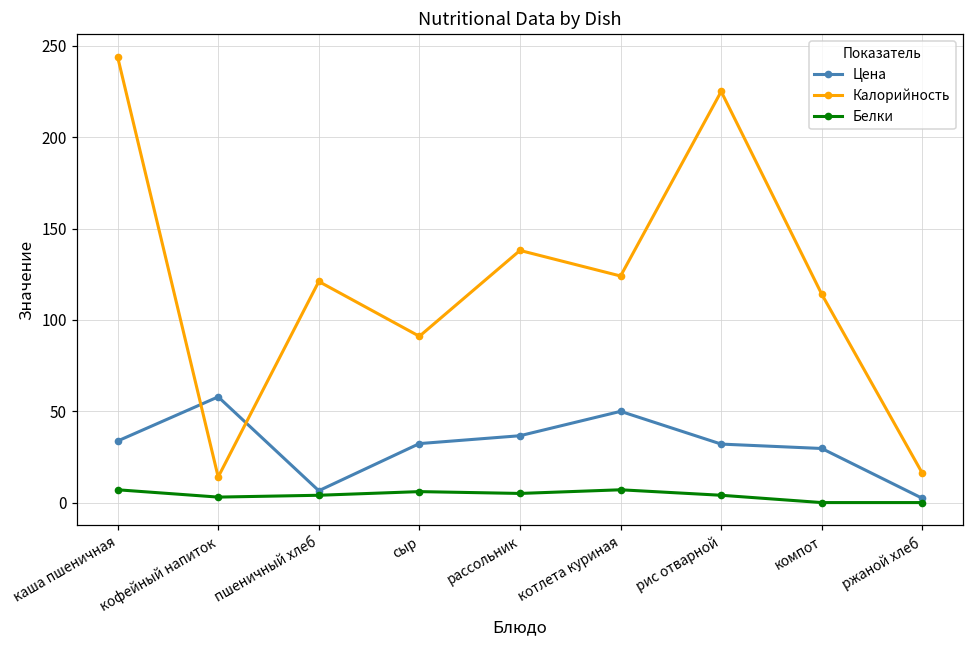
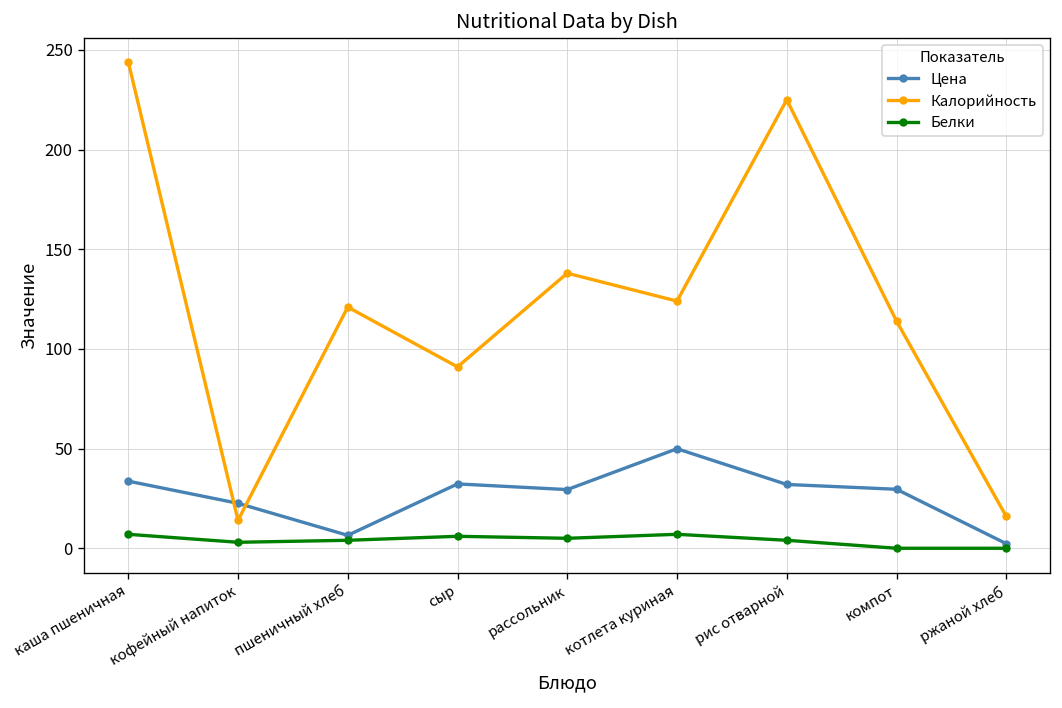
  {
    "Цена": {
      "каша пшеничная": 34,
-     "кофейный напиток": 58,
+     "кофейный напиток": 23,
      "пшеничный хлеб": 6,
      "сыр": 32,
-     "рассольник": 37,
+     "рассольник": 29,
      "котлета куриная": 50,
      "рис отварной": 32,
      "компот": 30,
      "ржаной хлеб": 2
    },
    "Калорийность": {
      "каша пшеничная": 244,
      "кофейный напиток": 14,
      "пшеничный хлеб": 121,
      "сыр": 91,
      "рассольник": 138,
      "котлета куриная": 124,
      "рис отварной": 225,
      "компот": 114,
      "ржаной хлеб": 16
    },
    "Белки": {
      "каша пшеничная": 7,
      "кофейный напиток": 3,
      "пшеничный хлеб": 4,
      "сыр": 6,
      "рассольник": 5,
      "котлета куриная": 7,
      "рис отварной": 4,
      "компот": 0,
      "ржаной хлеб": 0
    }
  }
